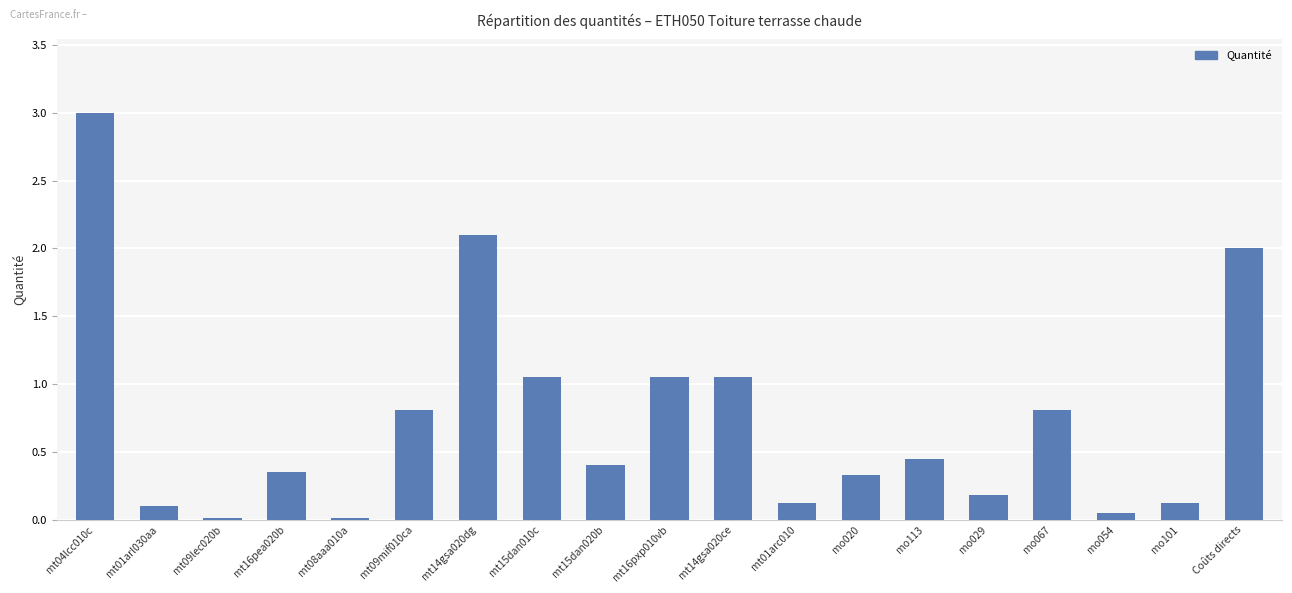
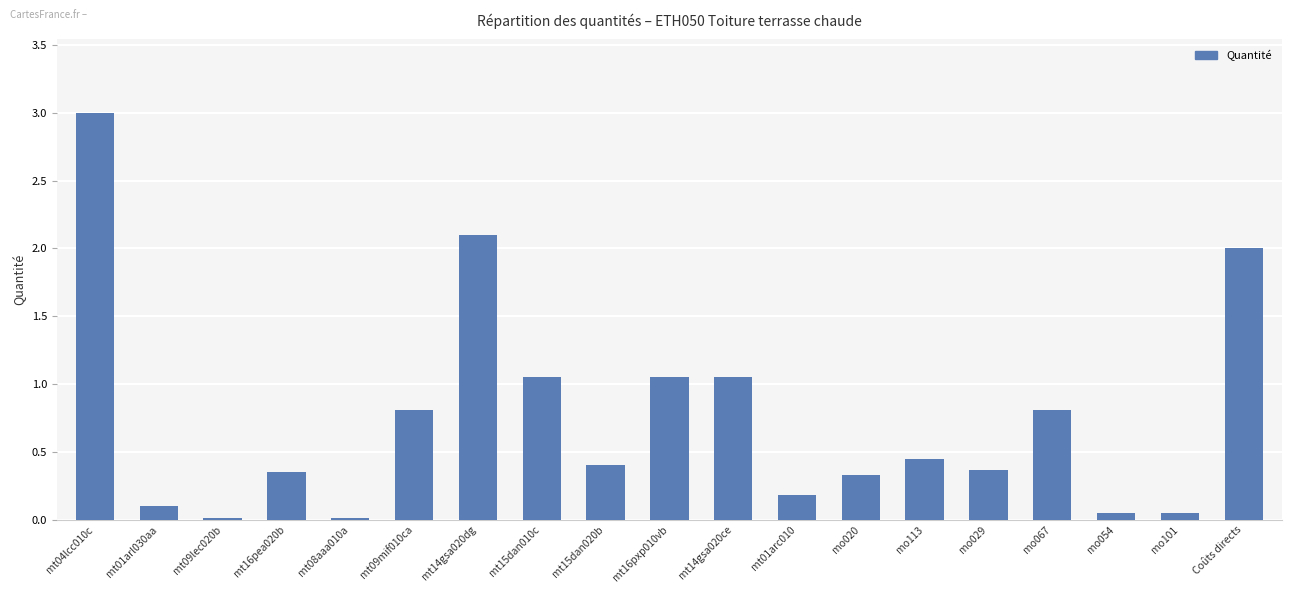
  {
    "mt04lcc010c": 3.00,
    "mt01arl030aa": 0.10,
    "mt16pea020b": 0.35,
    "mt09mif010ca": 0.81,
    "mt14gsa020dg": 2.10,
    "mt15dan010c": 1.05,
    "mt15dan020b": 0.40,
    "mt16pxp010vb": 1.05,
    "mt14gsa020ce": 1.05,
-   "mt01arc010": 0.12,
+   "mt01arc010": 0.18,
    "mo020": 0.33,
    "mo113": 0.44,
-   "mo029": 0.18,
+   "mo029": 0.37,
    "mo067": 0.81,
    "mo054": 0.05,
-   "mo101": 0.12,
+   "mo101": 0.05,
    "Coûts directs": 2.00
  }
